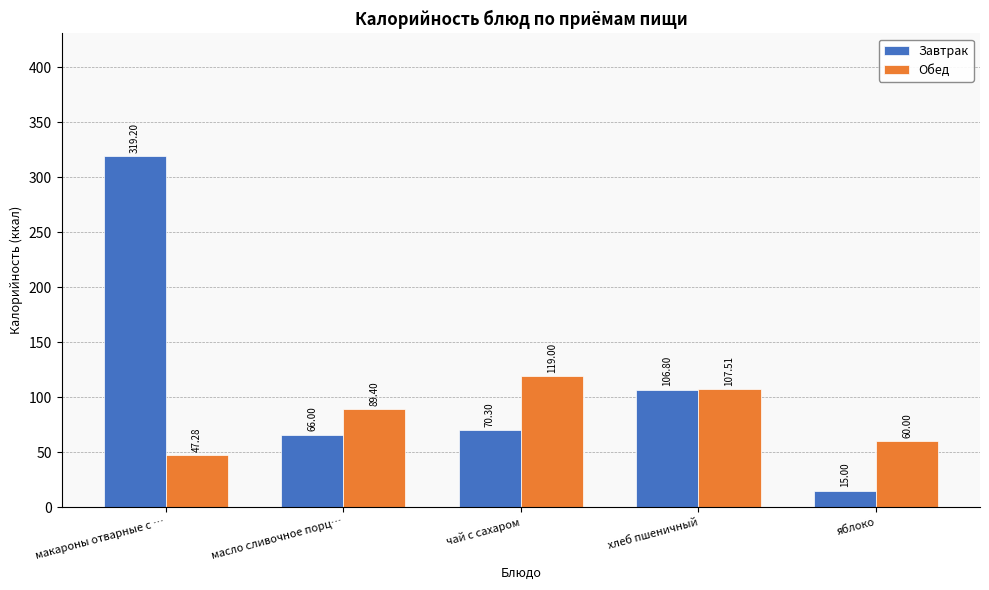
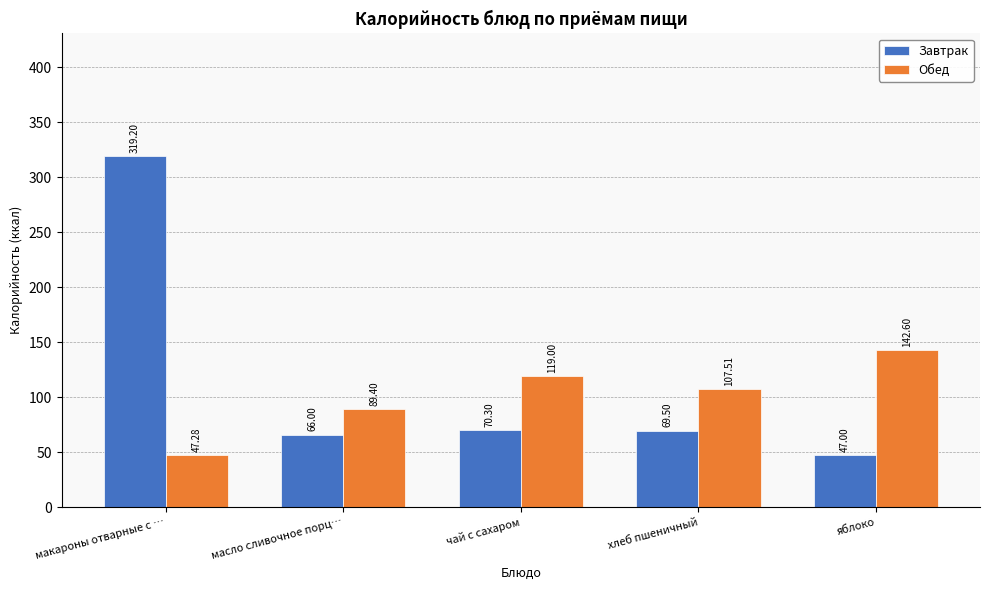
  {
    "Завтрак": {
      "макароны отварные с …": 319.20,
      "масло сливочное порц…": 66.00,
      "чай с сахаром": 70.30,
-     "хлеб пшеничный": 106.80,
-     "яблоко": 15.00
+     "хлеб пшеничный": 69.50,
+     "яблоко": 47.00
    },
    "Обед": {
      "макароны отварные с …": 47.28,
      "масло сливочное порц…": 89.40,
      "чай с сахаром": 119.00,
      "хлеб пшеничный": 107.51,
-     "яблоко": 60.00
+     "яблоко": 142.60
    }
  }
